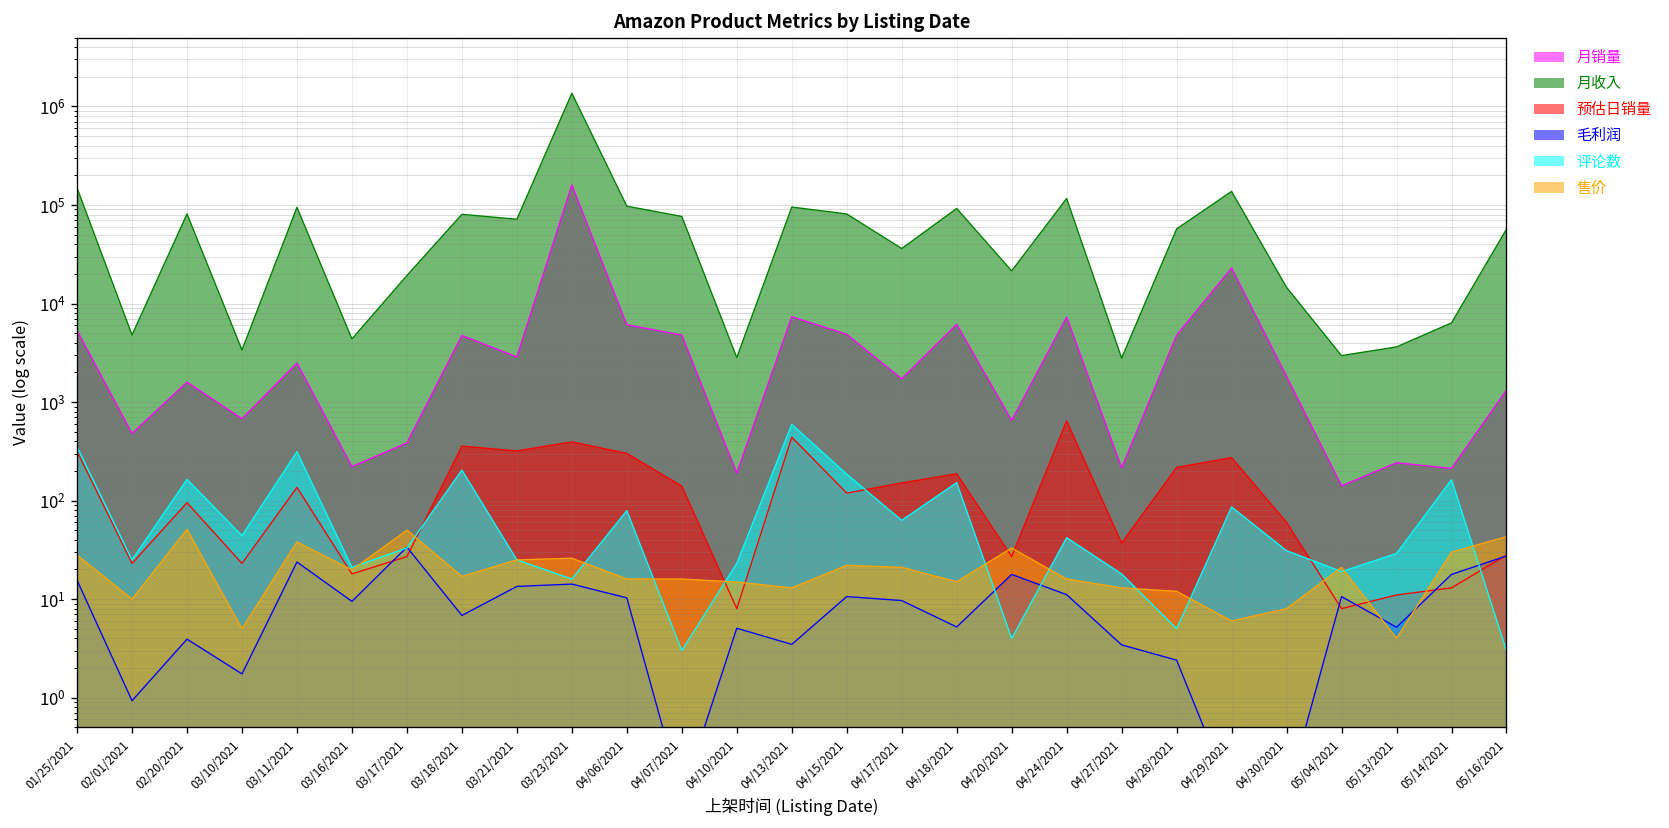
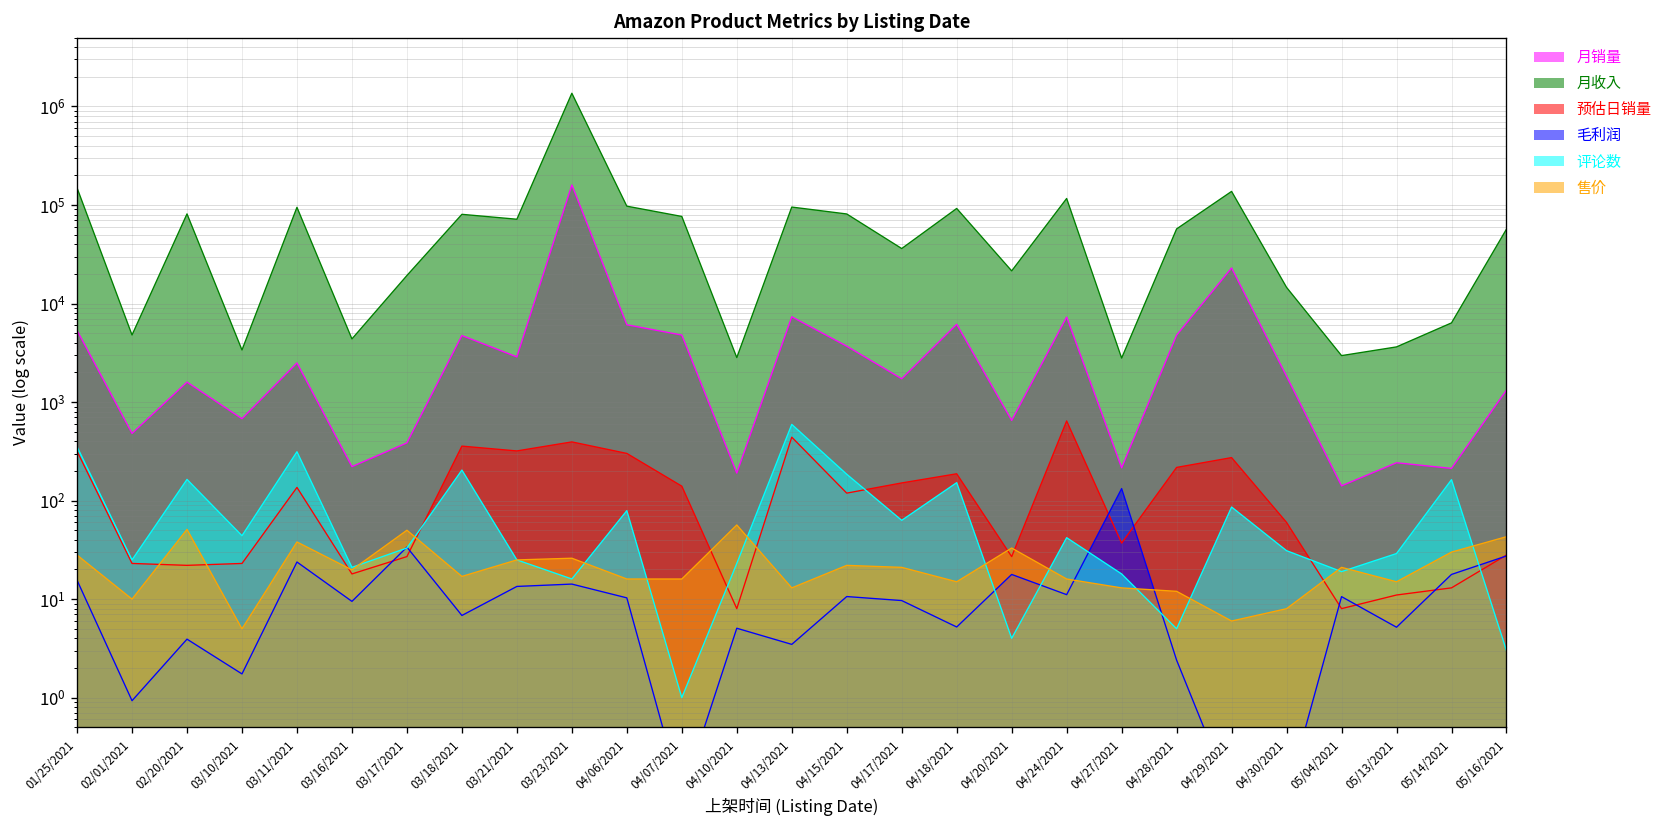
  {
    "月销量": {
      "01/25/2021": 5000,
      "02/01/2021": 500,
      "02/20/2021": 1600,
      "03/10/2021": 700,
      "03/11/2021": 2500,
      "03/16/2021": 220,
      "03/17/2021": 400,
      "03/18/2021": 5000,
      "03/21/2021": 2900,
      "03/23/2021": 160000,
      "04/06/2021": 6000,
      "04/07/2021": 5000,
      "04/10/2021": 190,
      "04/13/2021": 7000,
-     "04/15/2021": 5000,
+     "04/15/2021": 4000,
      "04/17/2021": 1700,
      "04/18/2021": 6000,
      "04/20/2021": 700,
      "04/24/2021": 7000,
      "04/27/2021": 220,
      "04/28/2021": 5000,
      "04/29/2021": 23000,
      "04/30/2021": 1800,
      "05/04/2021": 140,
      "05/13/2021": 240,
      "05/14/2021": 210,
      "05/16/2021": 1300
    },
    "月收入": {
      "01/25/2021": 150000,
      "02/01/2021": 5000,
      "02/20/2021": 80000,
      "03/10/2021": 3400,
      "03/11/2021": 90000,
      "03/16/2021": 4000,
      "03/17/2021": 19000,
      "03/18/2021": 80000,
      "03/21/2021": 70000,
      "03/23/2021": 1400000,
      "04/06/2021": 100000,
      "04/07/2021": 80000,
      "04/10/2021": 2800,
      "04/13/2021": 100000,
      "04/15/2021": 80000,
      "04/17/2021": 40000,
      "04/18/2021": 90000,
      "04/20/2021": 21000,
      "04/24/2021": 120000,
      "04/27/2021": 2800,
      "04/28/2021": 60000,
      "04/29/2021": 140000,
      "04/30/2021": 15000,
      "05/04/2021": 3000,
      "05/13/2021": 4000,
      "05/14/2021": 6000,
      "05/16/2021": 60000
    },
    "预估日销量": {
      "01/25/2021": 320,
      "02/01/2021": 23,
-     "02/20/2021": 100,
+     "02/20/2021": 22,
      "03/10/2021": 23,
      "03/11/2021": 140,
      "03/16/2021": 18,
      "03/17/2021": 27,
      "03/18/2021": 400,
      "03/21/2021": 320,
      "03/23/2021": 400,
      "04/06/2021": 300,
      "04/07/2021": 140,
      "04/10/2021": 8,
      "04/13/2021": 400,
      "04/15/2021": 120,
      "04/17/2021": 150,
      "04/18/2021": 190,
      "04/20/2021": 27,
      "04/24/2021": 600,
      "04/27/2021": 40,
      "04/28/2021": 220,
      "04/29/2021": 270,
      "04/30/2021": 60,
      "05/04/2021": 8,
      "05/13/2021": 11,
      "05/14/2021": 13
    },
    "毛利润": {
      "01/25/2021": 16,
      "02/01/2021": 0.9,
      "02/20/2021": 4,
      "03/10/2021": 1.7,
      "03/11/2021": 24,
      "03/16/2021": 9,
      "03/18/2021": 7,
      "03/21/2021": 13,
      "03/23/2021": 14,
      "04/06/2021": 10,
      "04/10/2021": 5,
      "04/13/2021": 3.5,
      "04/15/2021": 11,
      "04/17/2021": 10,
      "04/18/2021": 5,
      "04/20/2021": 18,
      "04/24/2021": 11,
-     "04/27/2021": 3.4,
+     "04/27/2021": 130,
      "04/28/2021": 2.4,
      "05/04/2021": 11,
      "05/13/2021": 5,
      "05/14/2021": 18
    },
    "评论数": {
      "01/25/2021": 350,
      "02/01/2021": 25,
      "02/20/2021": 160,
      "03/10/2021": 40,
      "03/11/2021": 310,
      "03/18/2021": 200,
      "03/23/2021": 16,
      "04/06/2021": 80,
-     "04/07/2021": 3,
+     "04/07/2021": 1,
      "04/10/2021": 23,
      "04/13/2021": 600,
      "04/15/2021": 190,
      "04/17/2021": 60,
      "04/18/2021": 150,
      "04/20/2021": 4,
      "04/24/2021": 40,
      "04/27/2021": 18,
      "04/28/2021": 5,
      "04/29/2021": 90,
      "04/30/2021": 31,
      "05/04/2021": 19,
      "05/13/2021": 29,
      "05/14/2021": 160,
      "05/16/2021": 3
    },
    "售价": {
      "01/25/2021": 28,
      "02/01/2021": 10,
      "02/20/2021": 50,
      "03/10/2021": 5,
      "03/11/2021": 40,
      "03/17/2021": 50,
      "03/18/2021": 17,
      "03/23/2021": 26,
      "04/06/2021": 16,
      "04/07/2021": 16,
-     "04/10/2021": 15,
+     "04/10/2021": 60,
      "04/13/2021": 13,
      "04/15/2021": 22,
      "04/17/2021": 21,
      "04/18/2021": 15,
      "04/20/2021": 33,
      "04/24/2021": 16,
      "04/27/2021": 13,
      "04/28/2021": 12,
      "04/29/2021": 6,
      "04/30/2021": 8,
      "05/04/2021": 21,
-     "05/13/2021": 4,
+     "05/13/2021": 15,
      "05/14/2021": 30,
      "05/16/2021": 40
    }
  }
